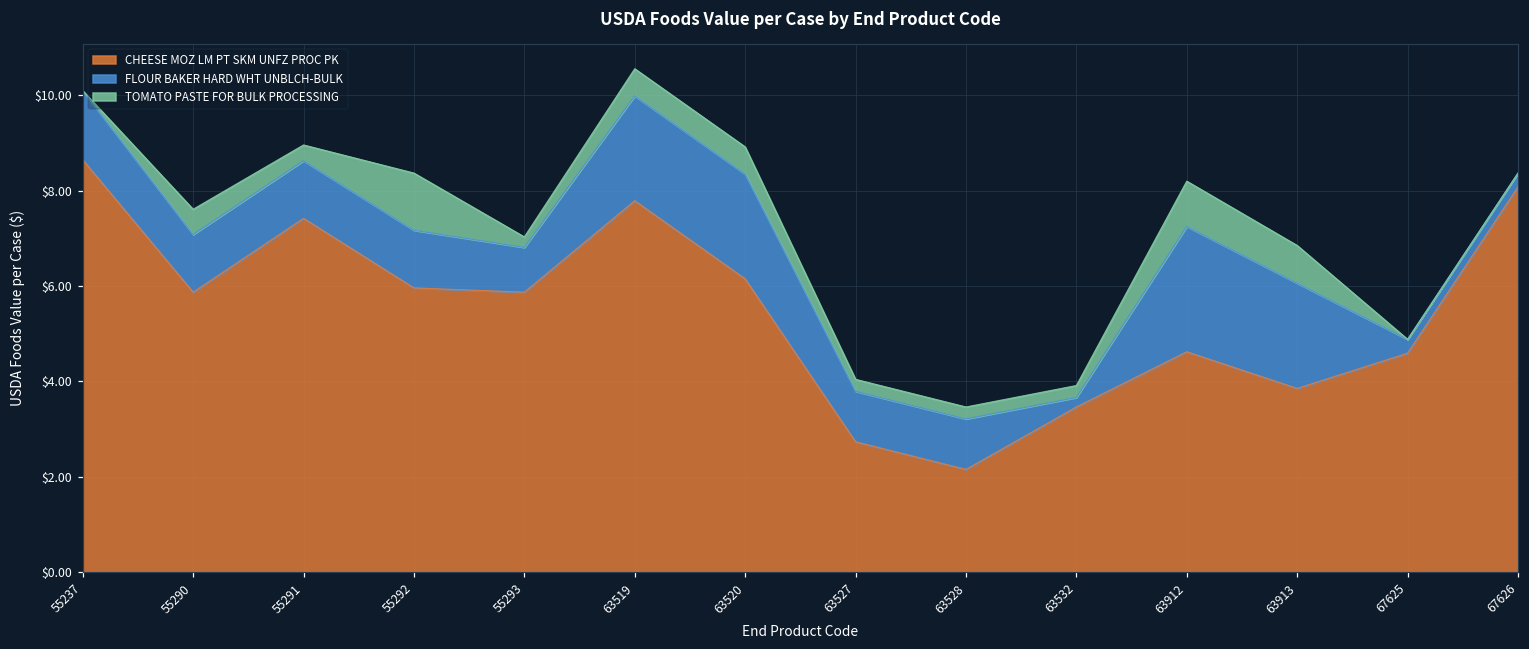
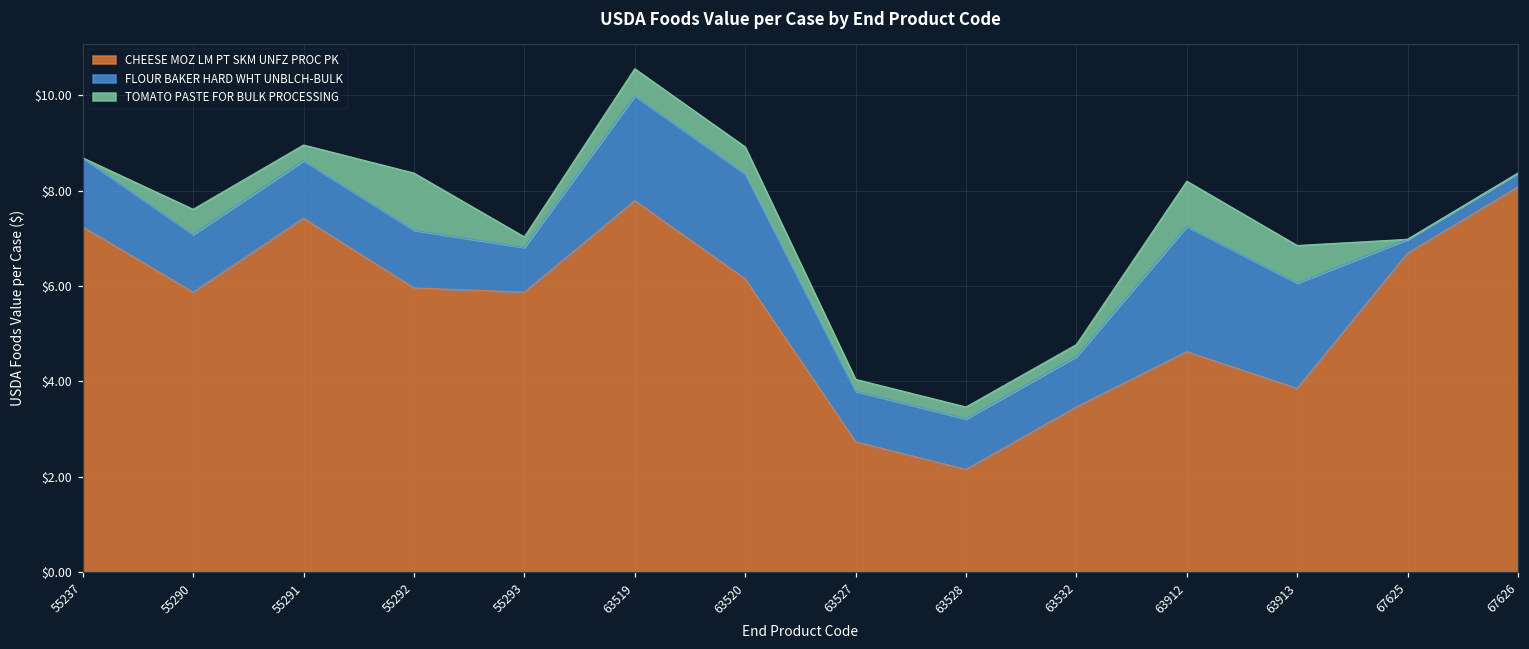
  {
    "CHEESE MOZ LM PT SKM UNFZ PROC PK": {
-     "55237": "$8.7",
+     "55237": "$7.2",
      "55290": "$5.9",
      "55291": "$7.4",
      "55292": "$6.0",
      "55293": "$5.9",
      "63519": "$7.8",
      "63520": "$6.2",
      "63527": "$2.7",
      "63528": "$2.2",
      "63532": "$3.5",
      "63912": "$4.6",
      "63913": "$3.9",
-     "67625": "$4.6",
+     "67625": "$6.7",
      "67626": "$8.1"
    },
    "FLOUR BAKER HARD WHT UNBLCH-BULK": {
      "55290": "$1.2",
      "55291": "$1.2",
      "55292": "$1.2",
      "55293": "$0.9",
      "63519": "$2.2",
      "63520": "$2.2",
      "63527": "$1.1",
      "63528": "$1.1",
-     "63532": "$0.2",
+     "63532": "$1.1",
      "63912": "$2.6",
      "63913": "$2.2"
    },
    "TOMATO PASTE FOR BULK PROCESSING": {
      "55290": "$0.5",
      "55291": "$0.3",
      "55292": "$1.2",
      "55293": "$0.2",
      "63519": "$0.6",
      "63520": "$0.6",
      "63527": "$0.3",
      "63528": "$0.3",
      "63532": "$0.3",
      "63912": "$0.9",
      "63913": "$0.8"
    }
  }
